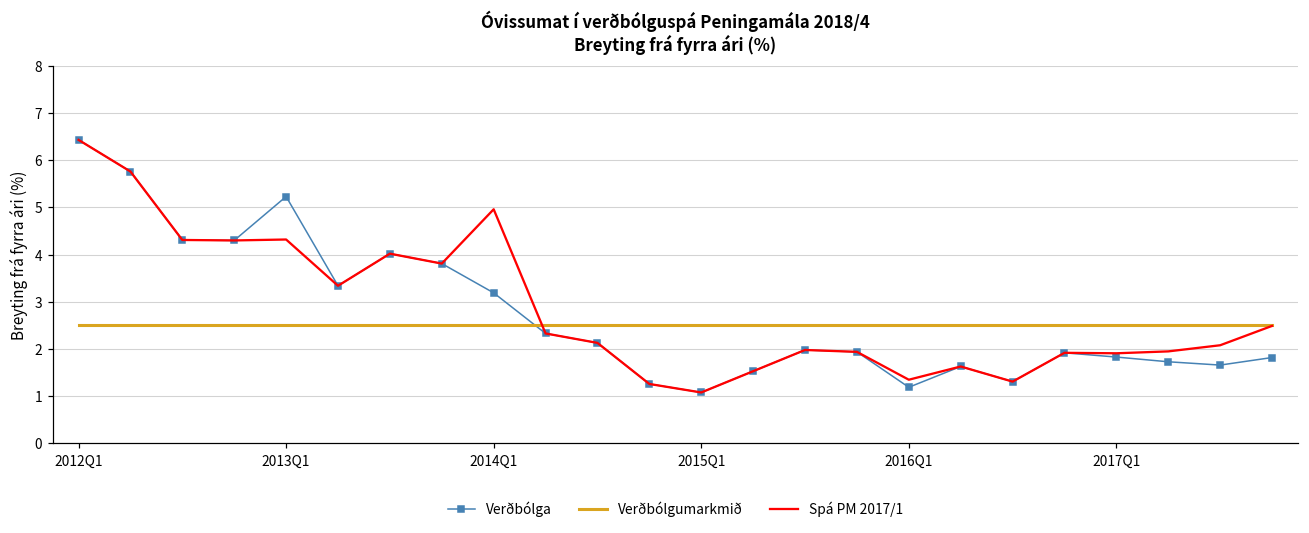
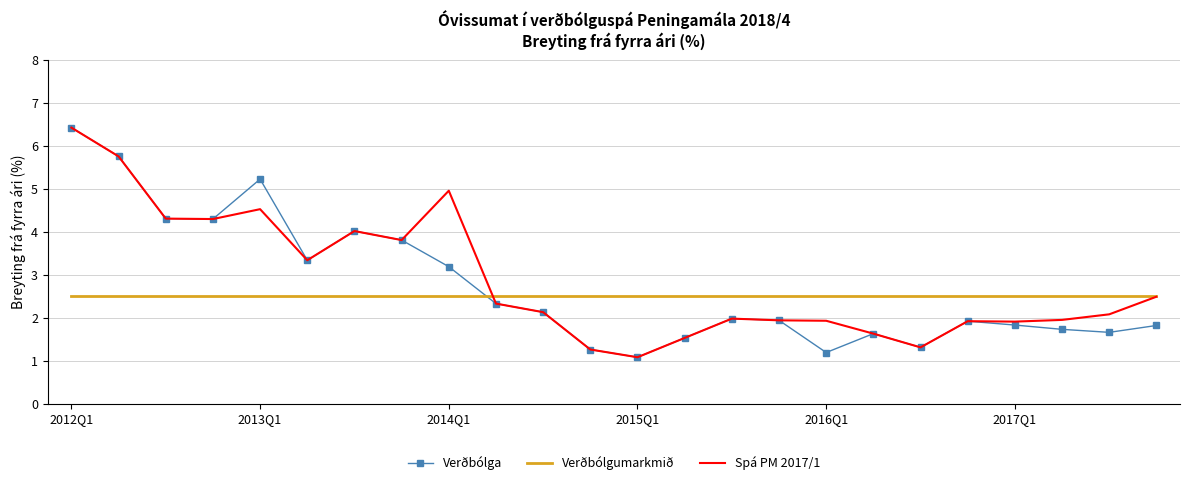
  {
    "Verðbólga": {
      "2013Q1": 5.2,
      "2014Q1": 3.2,
      "2016Q1": 1.2,
      "2017Q1": 1.8
    },
    "Verðbólgumarkmið": {
      "2012Q1": 2.5,
      "2013Q1": 2.5,
      "2014Q1": 2.5,
      "2015Q1": 2.5,
      "2016Q1": 2.5,
      "2017Q1": 2.5
    },
    "Spá PM 2017/1": {
-     "2013Q1": 4.3,
+     "2013Q1": 4.5,
      "2014Q1": 5.0,
-     "2016Q1": 1.4,
+     "2016Q1": 1.9,
      "2017Q1": 1.9
    }
  }
